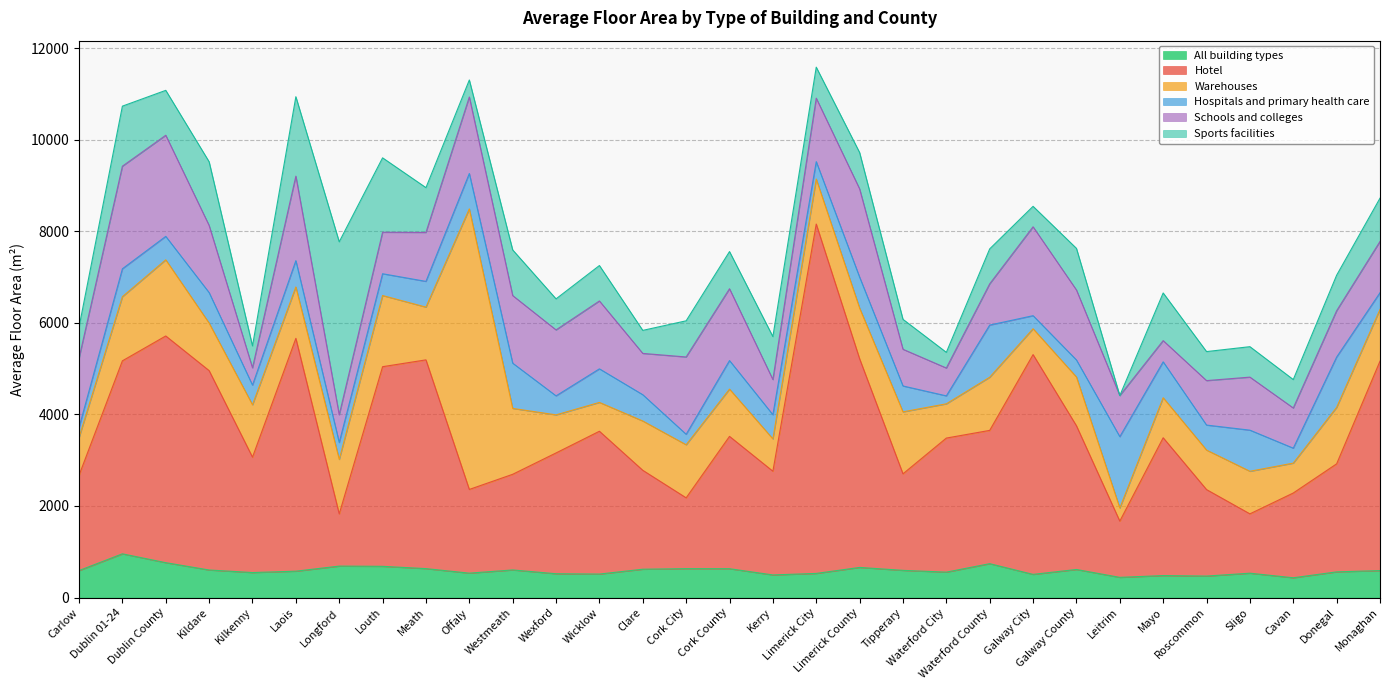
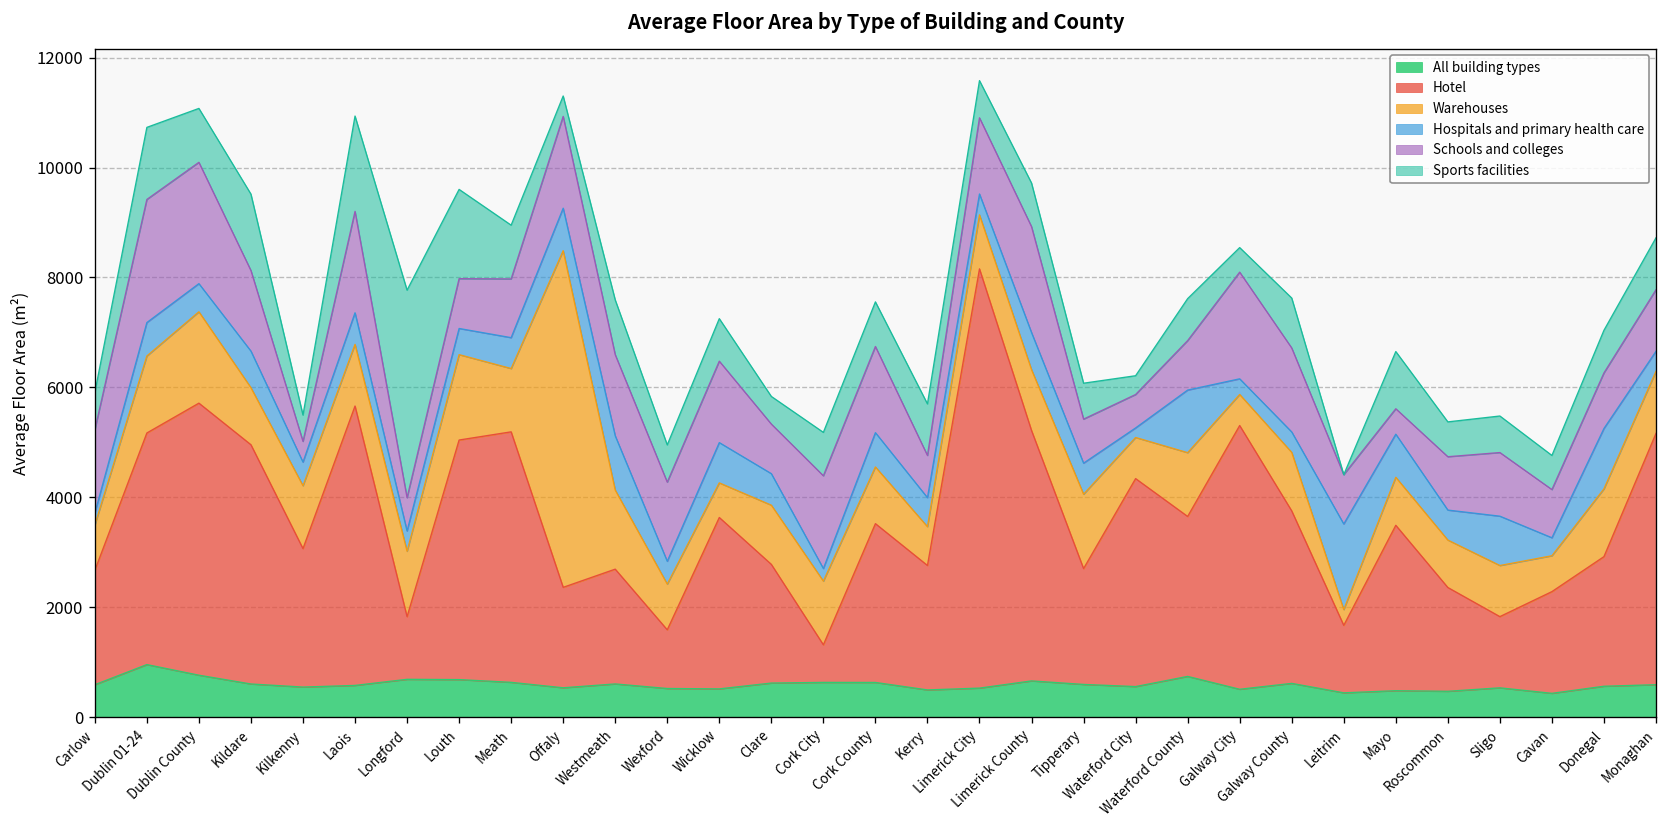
  {
    "Hotel": {
      "Carlow": 2100,
      "Dublin 01-24": 4200,
      "Dublin County": 5000,
      "Kildare": 4400,
      "Kilkenny": 2500,
      "Laois": 5100,
      "Longford": 1100,
      "Louth": 4400,
      "Meath": 4600,
      "Offaly": 1800,
      "Westmeath": 2100,
-     "Wexford": 2600,
+     "Wexford": 1100,
      "Wicklow": 3100,
      "Clare": 2200,
-     "Cork City": 1500,
+     "Cork City": 700,
      "Cork County": 2900,
      "Kerry": 2300,
      "Limerick City": 7600,
      "Limerick County": 4600,
      "Tipperary": 2100,
-     "Waterford City": 2900,
+     "Waterford City": 3800,
      "Waterford County": 2900,
      "Galway City": 4800,
      "Galway County": 3100,
      "Leitrim": 1200,
      "Mayo": 3000,
      "Roscommon": 1900,
      "Sligo": 1300,
      "Cavan": 1900,
      "Donegal": 2400,
      "Monaghan": 4600
    },
    "Warehouses": {
      "Carlow": 800,
      "Dublin 01-24": 1400,
      "Dublin County": 1700,
      "Kildare": 1000,
      "Kilkenny": 1100,
      "Laois": 1100,
      "Longford": 1200,
      "Louth": 1600,
      "Meath": 1200,
      "Offaly": 6100,
      "Westmeath": 1400,
      "Wexford": 800,
      "Wicklow": 600,
      "Clare": 1100,
      "Cork City": 1200,
      "Cork County": 1000,
      "Kerry": 700,
      "Limerick City": 1000,
      "Limerick County": 1100,
      "Tipperary": 1400,
      "Waterford City": 700,
      "Waterford County": 1200,
      "Galway City": 600,
      "Galway County": 1100,
      "Leitrim": 300,
      "Mayo": 900,
      "Roscommon": 900,
      "Sligo": 900,
      "Cavan": 700,
      "Donegal": 1200,
      "Monaghan": 1100
    },
    "Hospitals and primary health care": {
      "Carlow": 200,
      "Dublin 01-24": 600,
      "Dublin County": 500,
      "Kildare": 700,
      "Kilkenny": 400,
      "Laois": 600,
      "Longford": 400,
      "Louth": 500,
      "Meath": 600,
      "Offaly": 800,
      "Westmeath": 1000,
      "Wexford": 400,
      "Wicklow": 700,
      "Clare": 600,
      "Cork City": 200,
      "Cork County": 600,
      "Kerry": 500,
      "Limerick City": 400,
      "Limerick County": 700,
      "Tipperary": 600,
      "Waterford City": 200,
      "Waterford County": 1100,
      "Galway City": 300,
      "Galway County": 400,
      "Leitrim": 1600,
      "Mayo": 800,
      "Roscommon": 500,
      "Sligo": 900,
      "Cavan": 300,
      "Donegal": 1100,
      "Monaghan": 400
    },
    "Schools and colleges": {
      "Carlow": 1500,
      "Dublin 01-24": 2200,
      "Dublin County": 2200,
      "Kildare": 1500,
      "Kilkenny": 400,
      "Laois": 1800,
      "Longford": 600,
      "Louth": 900,
      "Meath": 1100,
      "Offaly": 1700,
      "Westmeath": 1500,
      "Wexford": 1400,
      "Wicklow": 1500,
      "Clare": 900,
      "Cork City": 1700,
      "Cork County": 1600,
      "Kerry": 800,
      "Limerick City": 1400,
      "Limerick County": 1900,
      "Tipperary": 800,
      "Waterford City": 600,
      "Waterford County": 900,
      "Galway City": 1900,
      "Galway County": 1500,
      "Mayo": 500,
      "Roscommon": 1000,
      "Sligo": 1200,
      "Cavan": 900,
      "Donegal": 1000,
      "Monaghan": 1100
    }
  }
